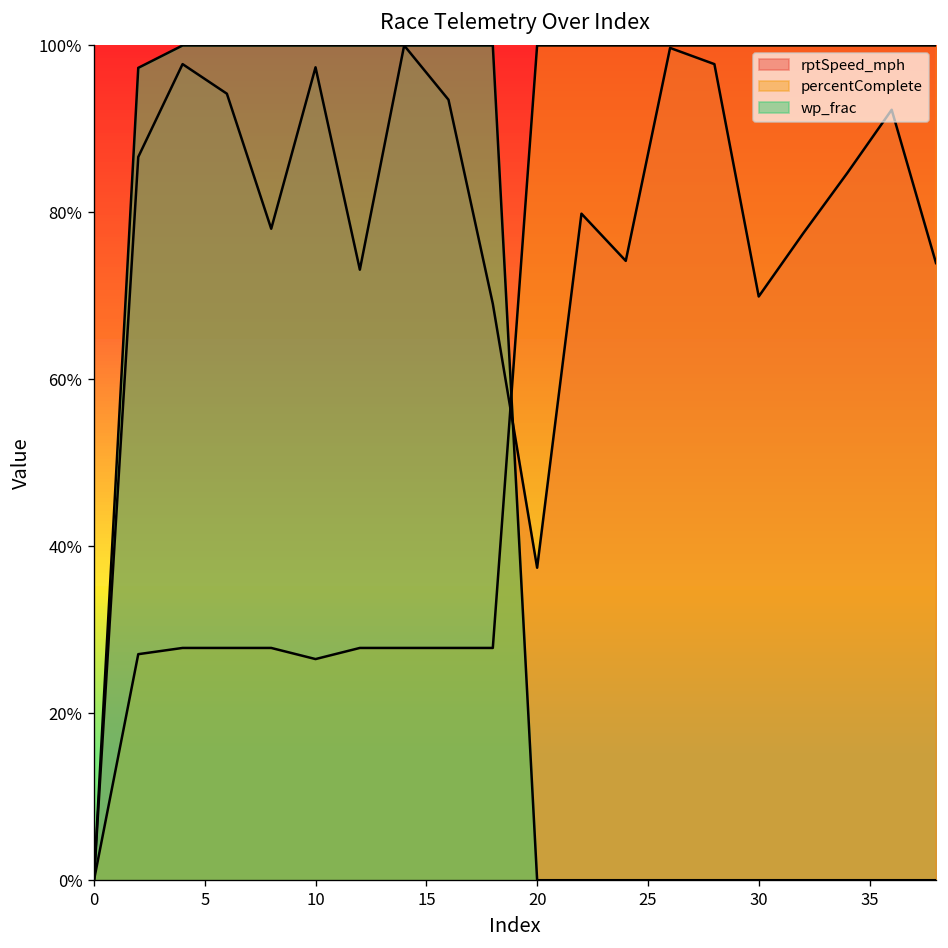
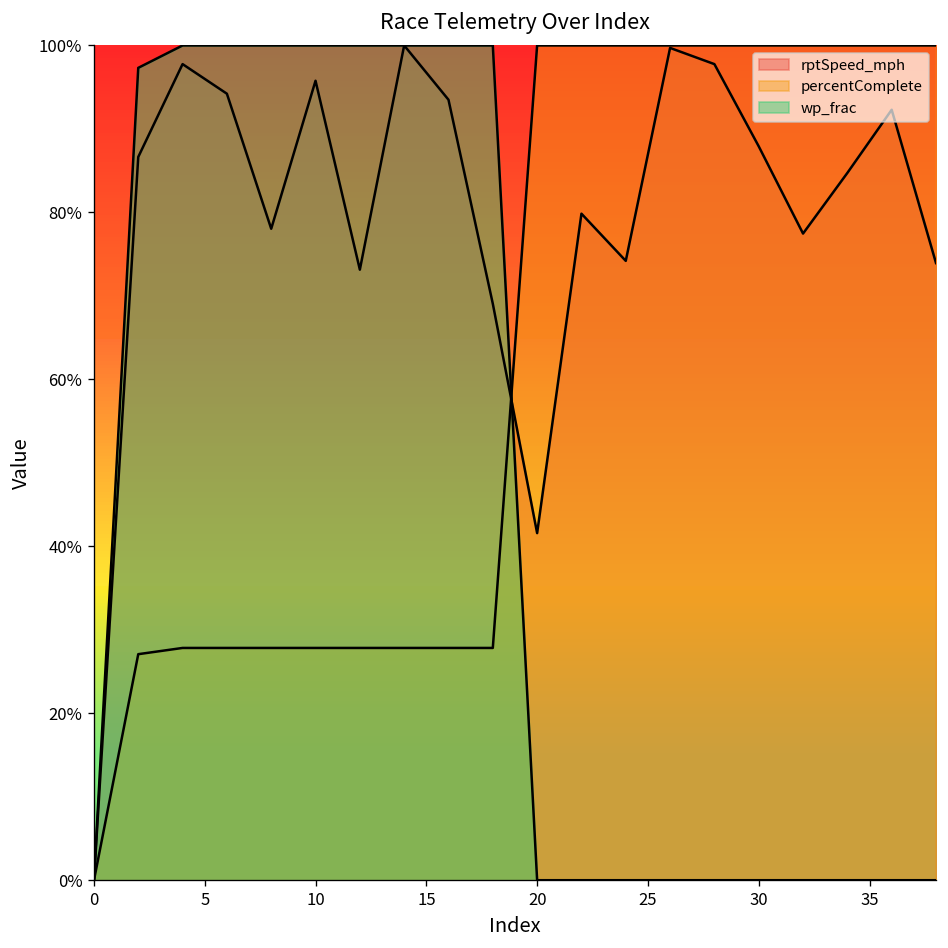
  {
    "rptSpeed_mph": {
-     "10": "97%",
-     "20": "37%",
-     "30": "70%"
+     "10": "96%",
+     "20": "42%",
+     "30": "88%"
    },
    "percentComplete": {
-     "10": "27%",
+     "10": "28%",
      "20": "100%",
      "30": "100%"
    },
    "wp_frac": {
      "10": "100%",
      "20": "0%",
      "30": "0%"
    }
  }
